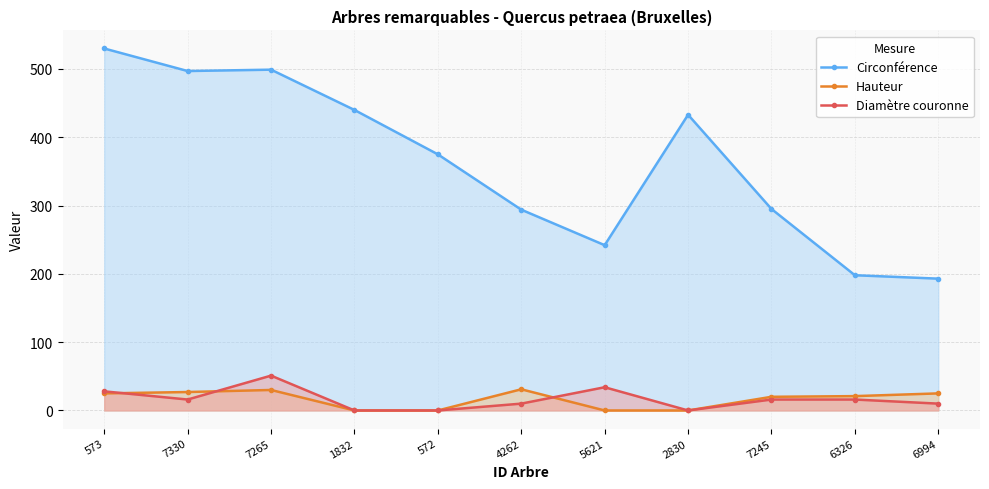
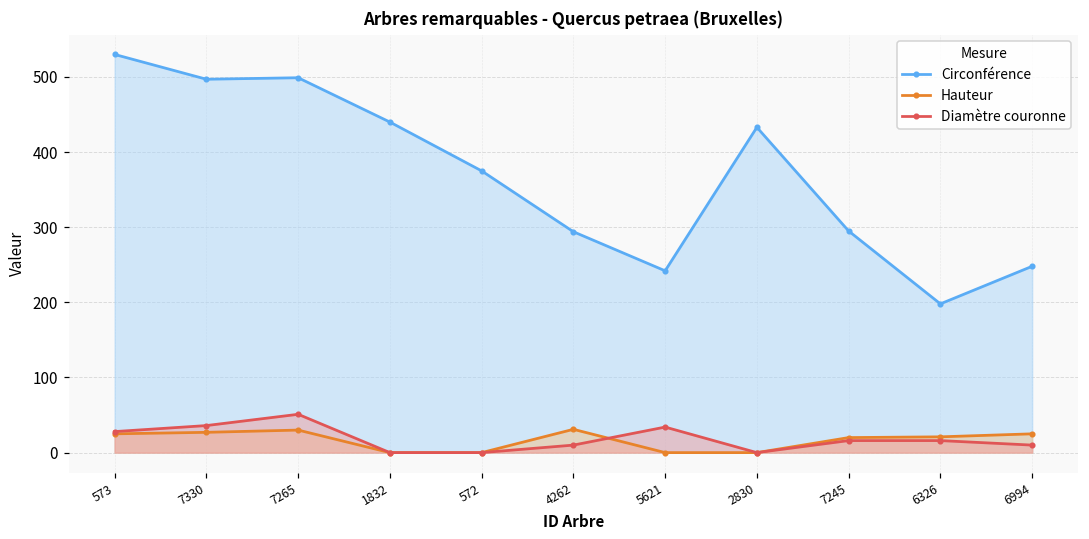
  {
    "Circonférence": {
      "573": 530,
      "7330": 500,
      "7265": 500,
      "1832": 440,
      "572": 380,
      "4262": 290,
      "5621": 240,
      "2830": 430,
      "7245": 300,
      "6326": 200,
-     "6994": 190
+     "6994": 250
    },
    "Hauteur": {
      "7330": 30,
      "7265": 30,
      "4262": 30,
      "5621": 0,
      "7245": 20,
      "6326": 20,
      "6994": 30
    },
    "Diamètre couronne": {
-     "7330": 20,
+     "7330": 40,
      "7265": 50,
      "4262": 10,
      "5621": 30,
      "7245": 20,
      "6326": 20,
      "6994": 10
    }
  }
